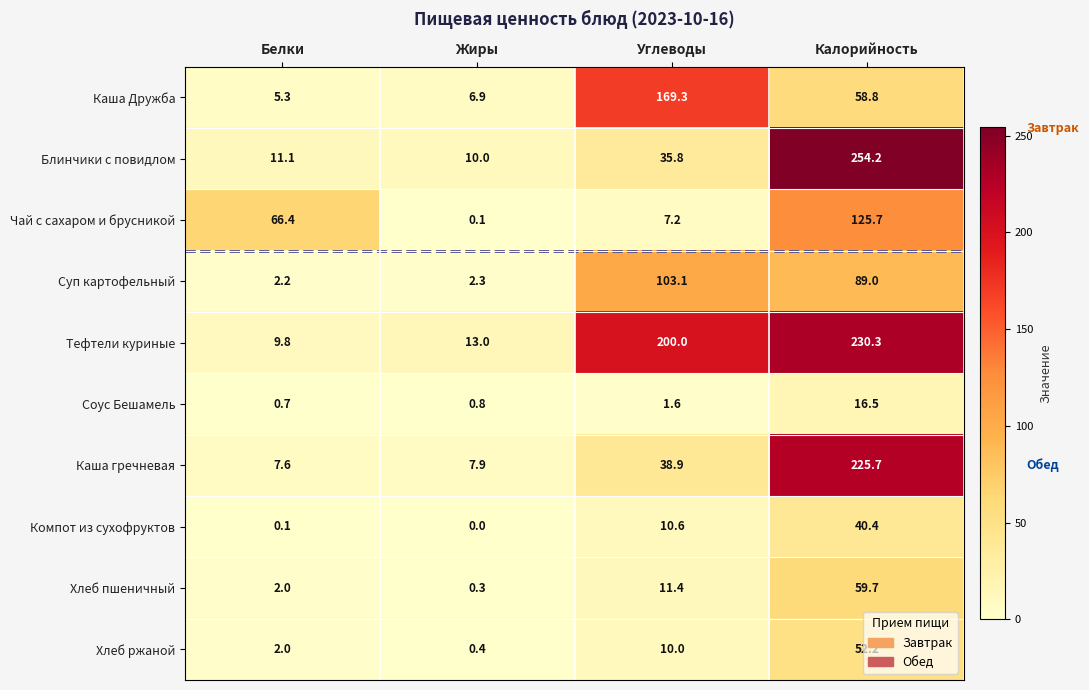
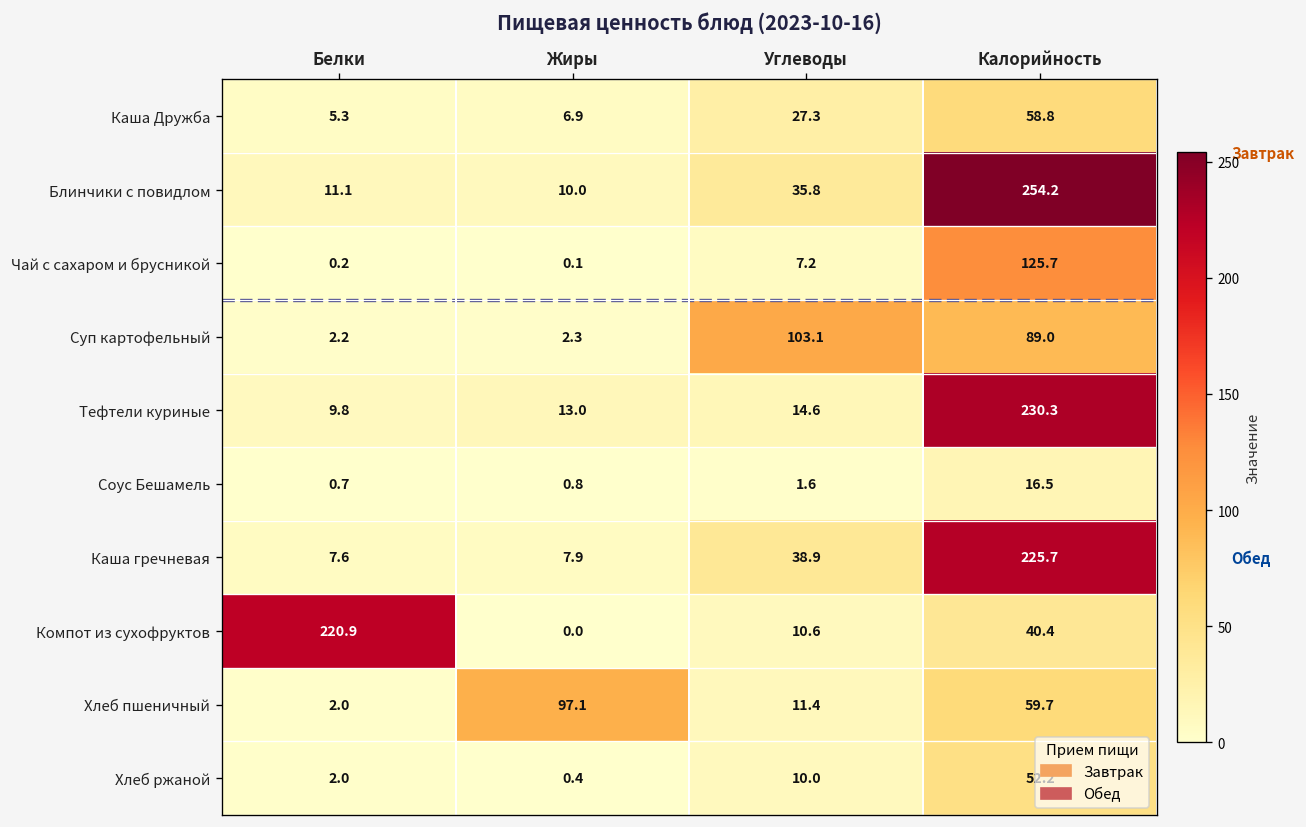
  {
    "Каша Дружба": {
      "Белки": 5.3,
      "Жиры": 6.9,
-     "Углеводы": 169.3,
+     "Углеводы": 27.3,
      "Калорийность": 58.8
    },
    "Блинчики с повидлом": {
      "Белки": 11.1,
      "Жиры": 10.0,
      "Углеводы": 35.8,
      "Калорийность": 254.2
    },
    "Чай с сахаром и брусникой": {
-     "Белки": 66.4,
+     "Белки": 0.2,
      "Жиры": 0.1,
      "Углеводы": 7.2,
      "Калорийность": 125.7
    },
    "Суп картофельный": {
      "Белки": 2.2,
      "Жиры": 2.3,
      "Углеводы": 103.1,
      "Калорийность": 89.0
    },
    "Тефтели куриные": {
      "Белки": 9.8,
      "Жиры": 13.0,
-     "Углеводы": 200.0,
+     "Углеводы": 14.6,
      "Калорийность": 230.3
    },
    "Соус Бешамель": {
      "Белки": 0.7,
      "Жиры": 0.8,
      "Углеводы": 1.6,
      "Калорийность": 16.5
    },
    "Каша гречневая": {
      "Белки": 7.6,
      "Жиры": 7.9,
      "Углеводы": 38.9,
      "Калорийность": 225.7
    },
    "Компот из сухофруктов": {
-     "Белки": 0.1,
+     "Белки": 220.9,
      "Жиры": 0.0,
      "Углеводы": 10.6,
      "Калорийность": 40.4
    },
    "Хлеб пшеничный": {
      "Белки": 2.0,
-     "Жиры": 0.3,
+     "Жиры": 97.1,
      "Углеводы": 11.4,
      "Калорийность": 59.7
    },
    "Хлеб ржаной": {
      "Белки": 2.0,
      "Жиры": 0.4,
      "Углеводы": 10.0
    }
  }
